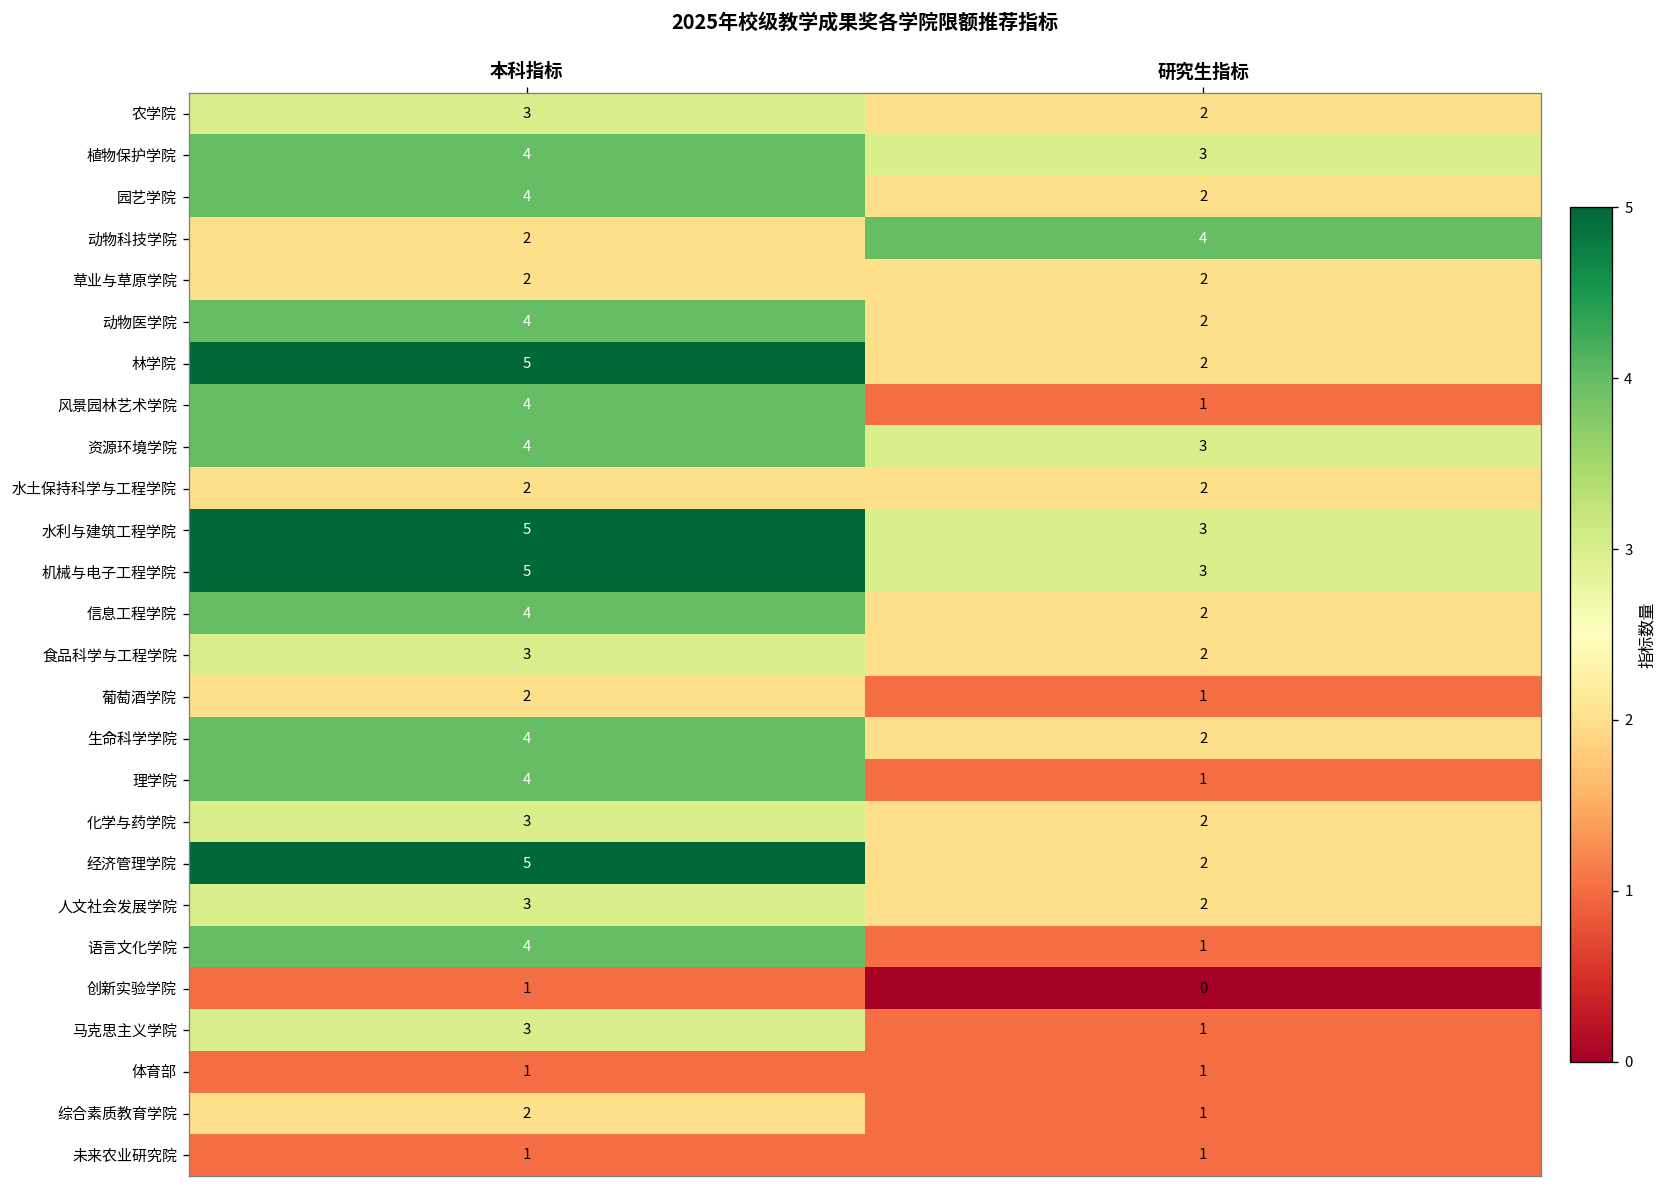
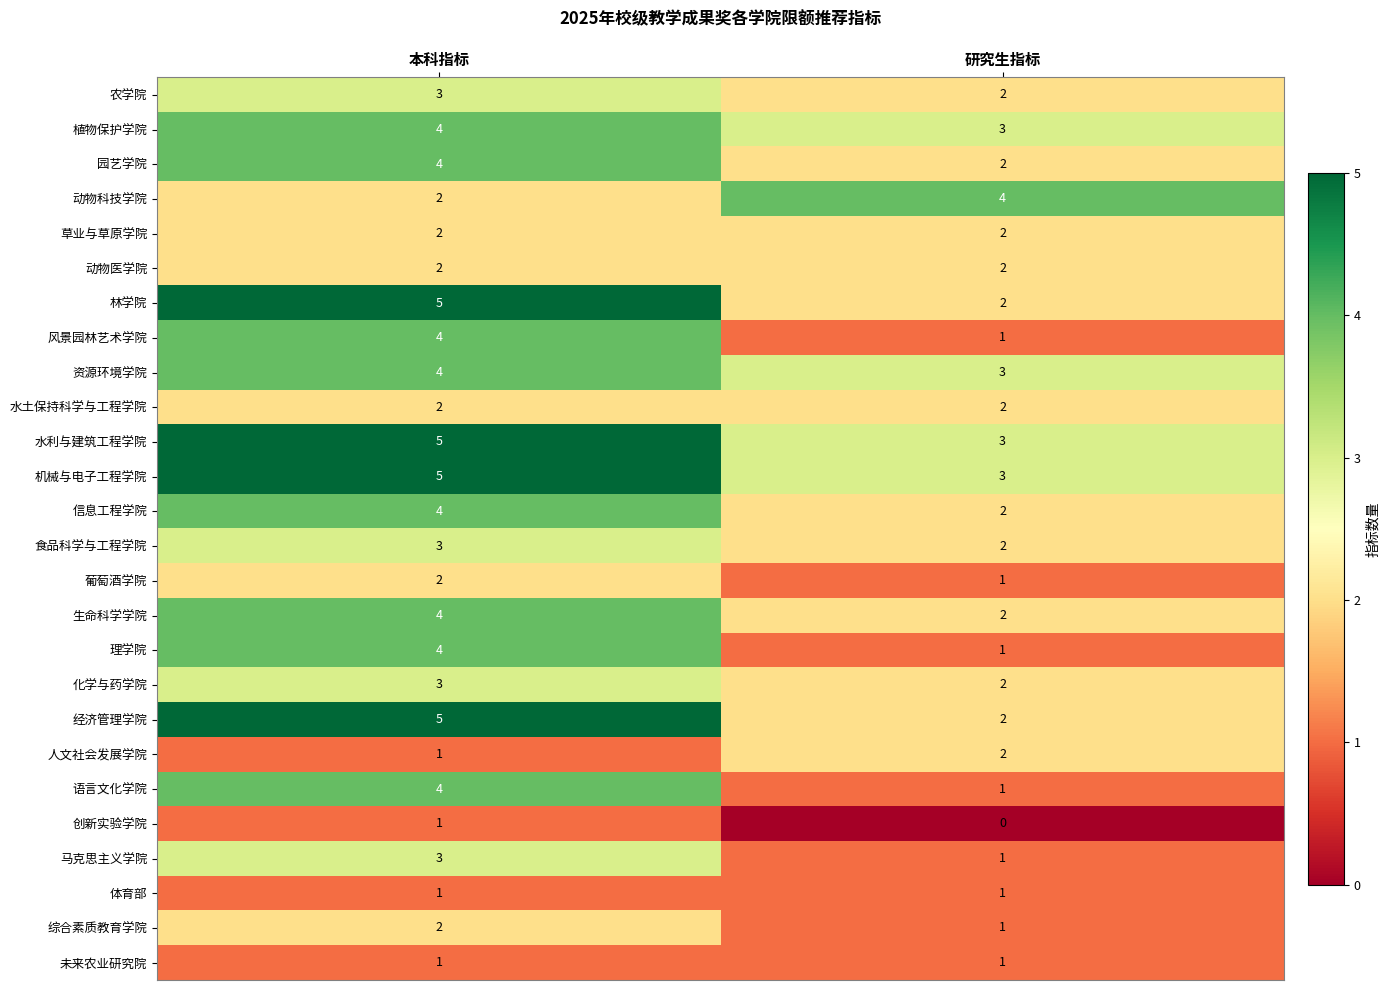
  {
    "农学院": {
      "本科指标": 3,
      "研究生指标": 2
    },
    "植物保护学院": {
      "本科指标": 4,
      "研究生指标": 3
    },
    "园艺学院": {
      "本科指标": 4,
      "研究生指标": 2
    },
    "动物科技学院": {
      "本科指标": 2,
      "研究生指标": 4
    },
    "草业与草原学院": {
      "本科指标": 2,
      "研究生指标": 2
    },
    "动物医学院": {
-     "本科指标": 4,
+     "本科指标": 2,
      "研究生指标": 2
    },
    "林学院": {
      "本科指标": 5,
      "研究生指标": 2
    },
    "风景园林艺术学院": {
      "本科指标": 4,
      "研究生指标": 1
    },
    "资源环境学院": {
      "本科指标": 4,
      "研究生指标": 3
    },
    "水土保持科学与工程学院": {
      "本科指标": 2,
      "研究生指标": 2
    },
    "水利与建筑工程学院": {
      "本科指标": 5,
      "研究生指标": 3
    },
    "机械与电子工程学院": {
      "本科指标": 5,
      "研究生指标": 3
    },
    "信息工程学院": {
      "本科指标": 4,
      "研究生指标": 2
    },
    "食品科学与工程学院": {
      "本科指标": 3,
      "研究生指标": 2
    },
    "葡萄酒学院": {
      "本科指标": 2,
      "研究生指标": 1
    },
    "生命科学学院": {
      "本科指标": 4,
      "研究生指标": 2
    },
    "理学院": {
      "本科指标": 4,
      "研究生指标": 1
    },
    "化学与药学院": {
      "本科指标": 3,
      "研究生指标": 2
    },
    "经济管理学院": {
      "本科指标": 5,
      "研究生指标": 2
    },
    "人文社会发展学院": {
-     "本科指标": 3,
+     "本科指标": 1,
      "研究生指标": 2
    },
    "语言文化学院": {
      "本科指标": 4,
      "研究生指标": 1
    },
    "创新实验学院": {
      "本科指标": 1,
      "研究生指标": 0
    },
    "马克思主义学院": {
      "本科指标": 3,
      "研究生指标": 1
    },
    "体育部": {
      "本科指标": 1,
      "研究生指标": 1
    },
    "综合素质教育学院": {
      "本科指标": 2,
      "研究生指标": 1
    },
    "未来农业研究院": {
      "本科指标": 1,
      "研究生指标": 1
    }
  }
